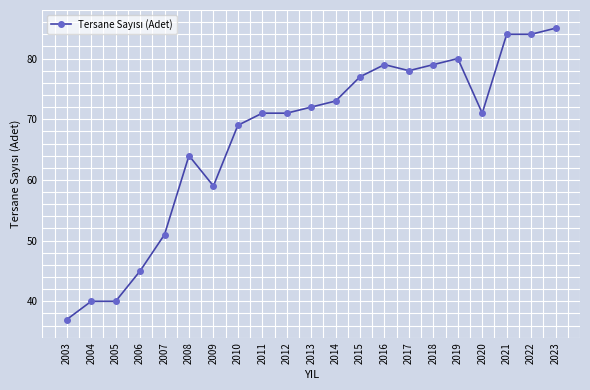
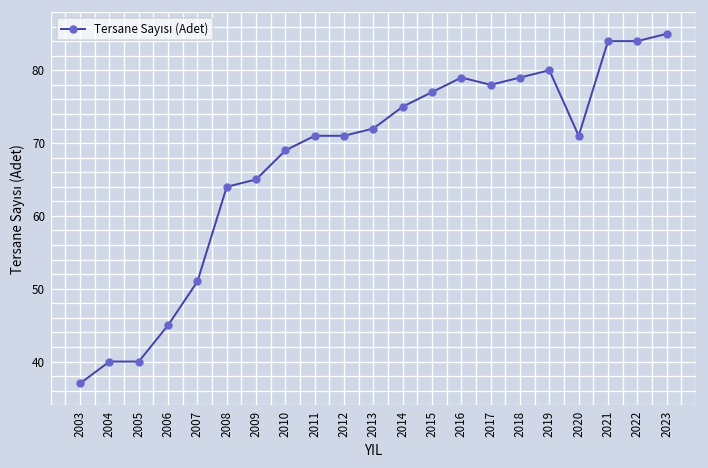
  {
    "2003": 37,
    "2004": 40,
    "2005": 40,
    "2006": 45,
    "2007": 51,
    "2008": 64,
-   "2009": 59,
+   "2009": 65,
    "2010": 69,
    "2011": 71,
    "2012": 71,
    "2013": 72,
-   "2014": 73,
+   "2014": 75,
    "2015": 77,
    "2016": 79,
    "2017": 78,
    "2018": 79,
    "2019": 80,
    "2020": 71,
    "2021": 84,
    "2022": 84,
    "2023": 85
  }
